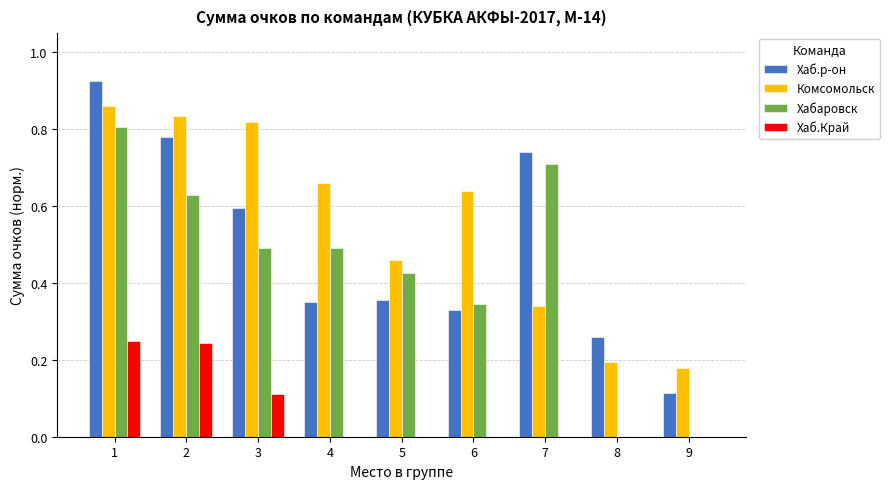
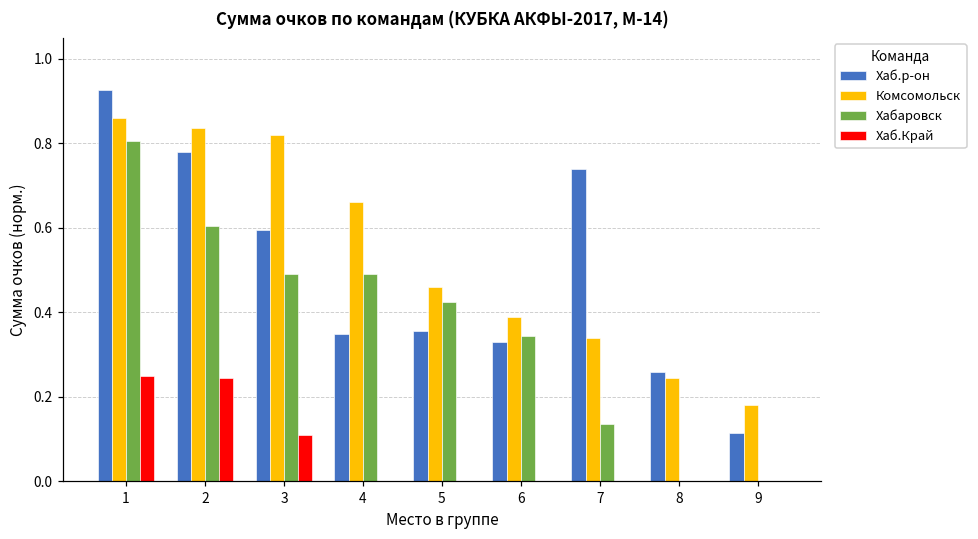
  {
    "Хаб.р-он": {
      "1": 0.93,
      "2": 0.78,
      "3": 0.60,
      "4": 0.35,
      "5": 0.36,
      "6": 0.33,
      "7": 0.74,
      "8": 0.26,
      "9": 0.12
    },
    "Комсомольск": {
      "1": 0.86,
      "2": 0.84,
      "3": 0.82,
      "4": 0.66,
      "5": 0.46,
-     "6": 0.64,
+     "6": 0.39,
      "7": 0.34,
-     "8": 0.20,
+     "8": 0.25,
      "9": 0.18
    },
    "Хабаровск": {
      "1": 0.81,
-     "2": 0.63,
+     "2": 0.61,
      "3": 0.49,
      "4": 0.49,
      "5": 0.43,
      "6": 0.35,
-     "7": 0.71,
+     "7": 0.14,
      "8": 0.00,
      "9": 0.00
    },
    "Хаб.Край": {
      "1": 0.25,
      "2": 0.25,
      "3": 0.11,
      "4": 0.00,
      "5": 0.00,
      "6": 0.00,
      "7": 0.00,
      "8": 0.00,
      "9": 0.00
    }
  }
